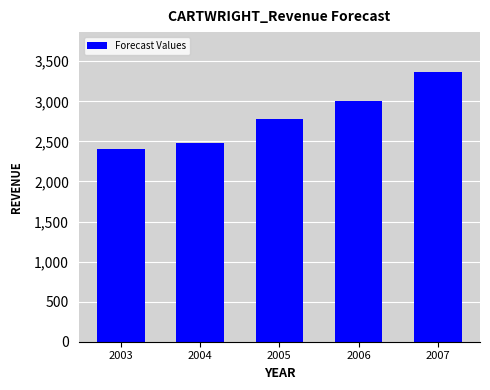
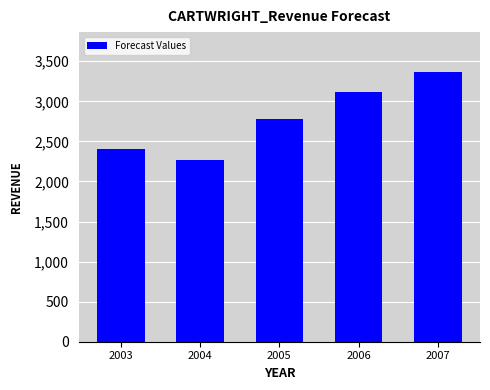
  {
    "2003": "2,400",
-   "2004": "2,500",
+   "2004": "2,300",
    "2005": "2,800",
-   "2006": "3,000",
+   "2006": "3,100",
    "2007": "3,400"
  }
